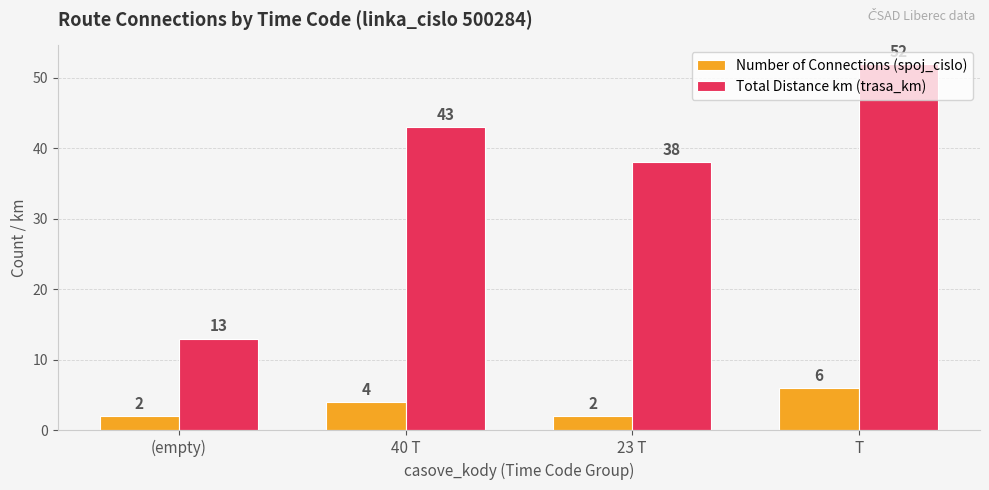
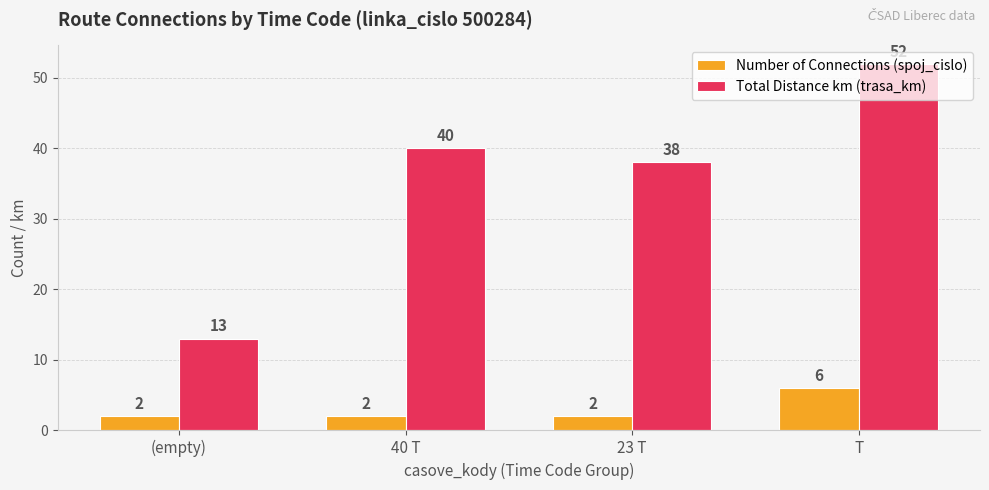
  {
    "Number of Connections (spoj_cislo)": {
      "(empty)": 2,
-     "40 T": 4,
+     "40 T": 2,
      "23 T": 2,
      "T": 6
    },
    "Total Distance km (trasa_km)": {
      "(empty)": 13,
-     "40 T": 43,
+     "40 T": 40,
      "23 T": 38
    }
  }
